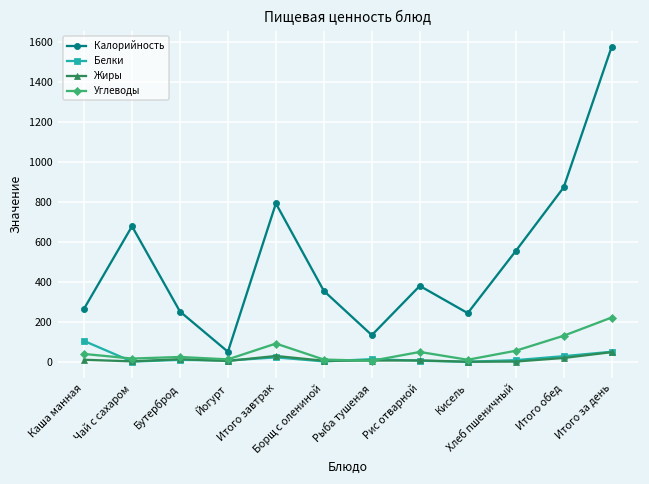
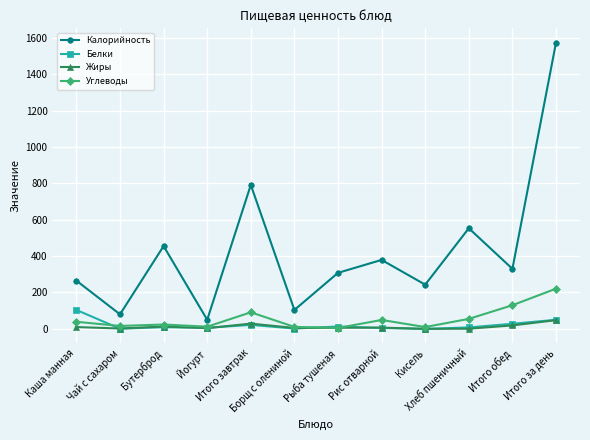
  {
    "Калорийность": {
      "Каша манная": 270,
-     "Чай с сахаром": 680,
-     "Бутерброд": 250,
+     "Чай с сахаром": 80,
+     "Бутерброд": 460,
      "Йогурт": 50,
      "Итого завтрак": 790,
-     "Борщ с олениной": 350,
-     "Рыба тушеная": 130,
+     "Борщ с олениной": 100,
+     "Рыба тушеная": 310,
      "Рис отварной": 380,
      "Кисель": 240,
      "Хлеб пшеничный": 550,
-     "Итого обед": 870,
+     "Итого обед": 330,
      "Итого за день": 1570
    },
    "Белки": {
      "Каша манная": 100
    }
  }
